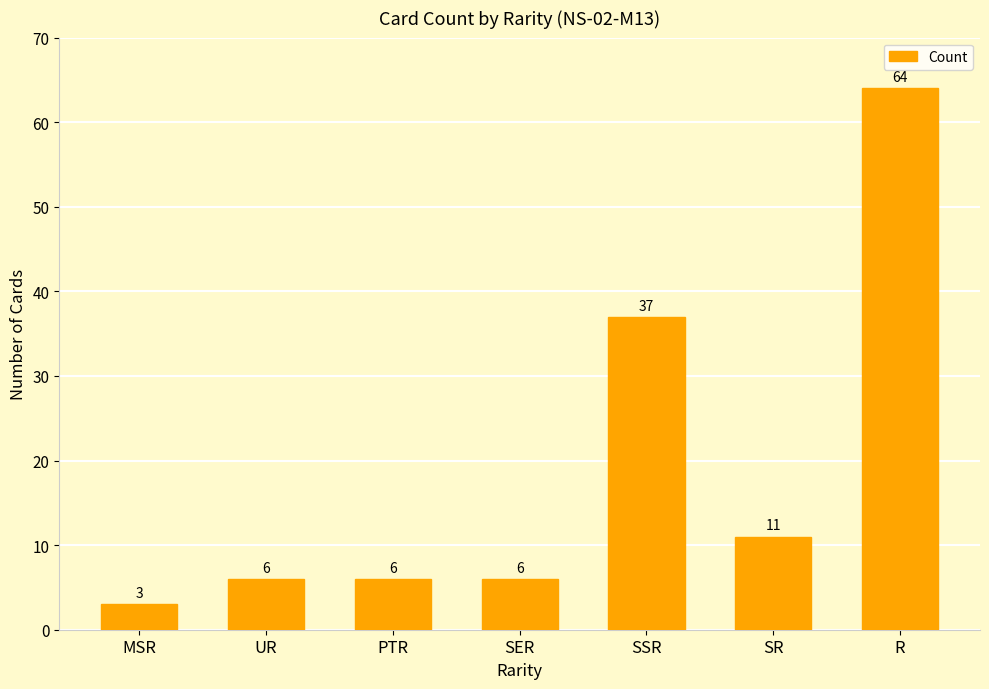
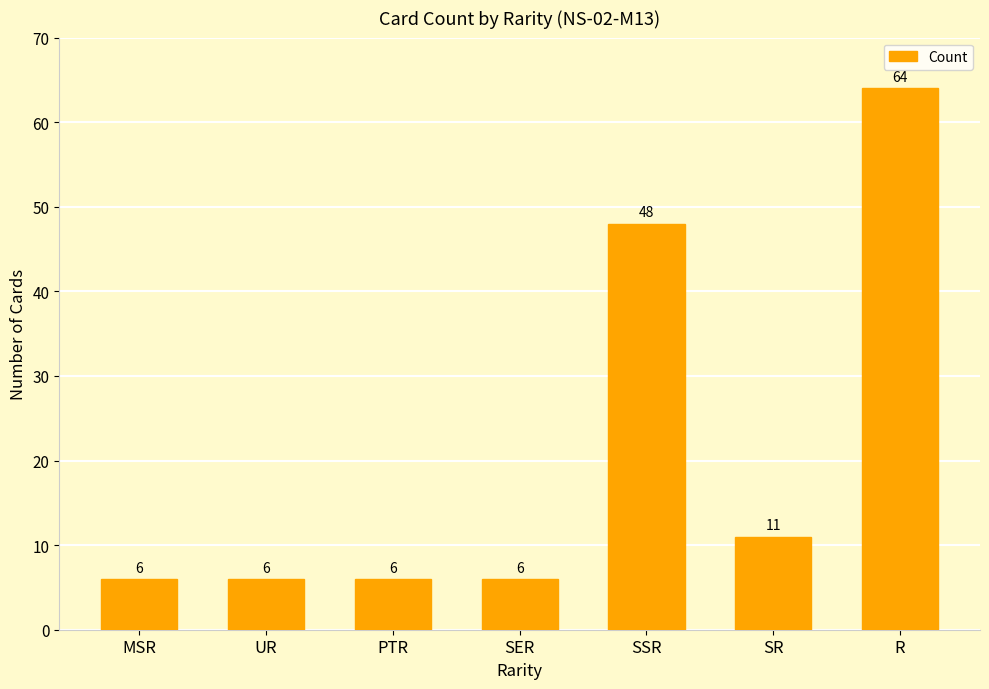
  {
-   "MSR": 3,
+   "MSR": 6,
    "UR": 6,
    "PTR": 6,
    "SER": 6,
-   "SSR": 37,
+   "SSR": 48,
    "SR": 11,
    "R": 64
  }
